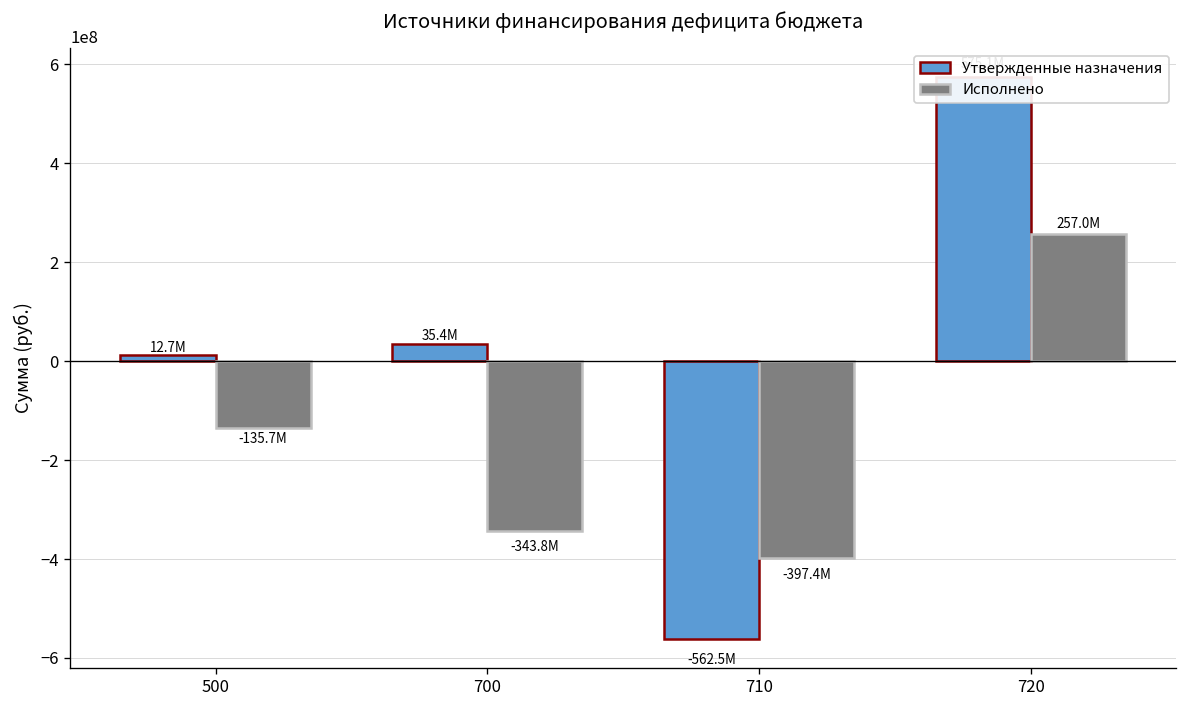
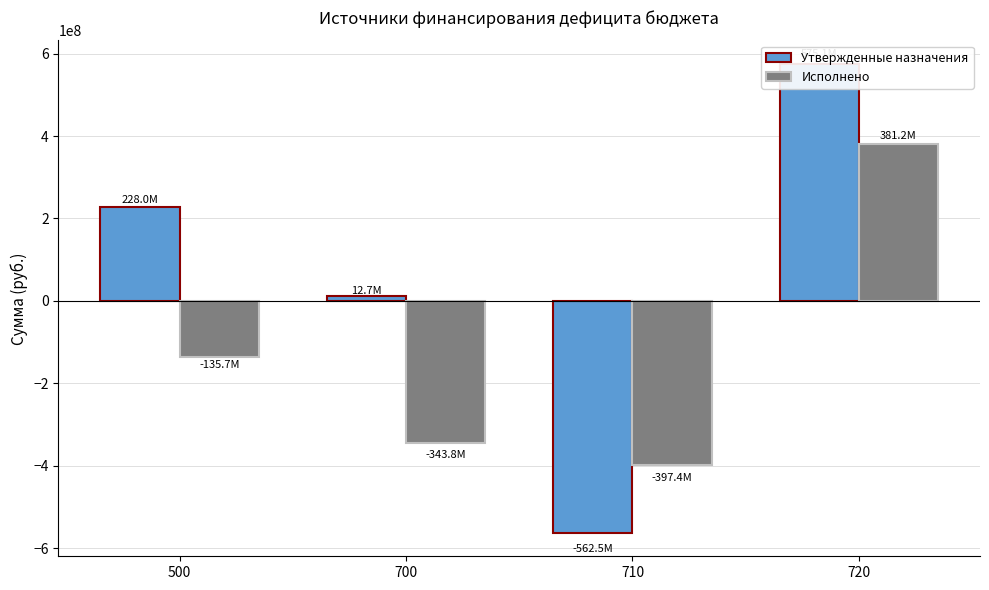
  {
    "Утвержденные назначения": {
-     "500": "12.7M",
-     "700": "35.4M",
+     "500": "228.0M",
+     "700": "12.7M",
      "710": "-562.5M"
    },
    "Исполнено": {
      "500": "-135.7M",
      "700": "-343.8M",
      "710": "-397.4M",
-     "720": "257.0M"
+     "720": "381.2M"
    }
  }
